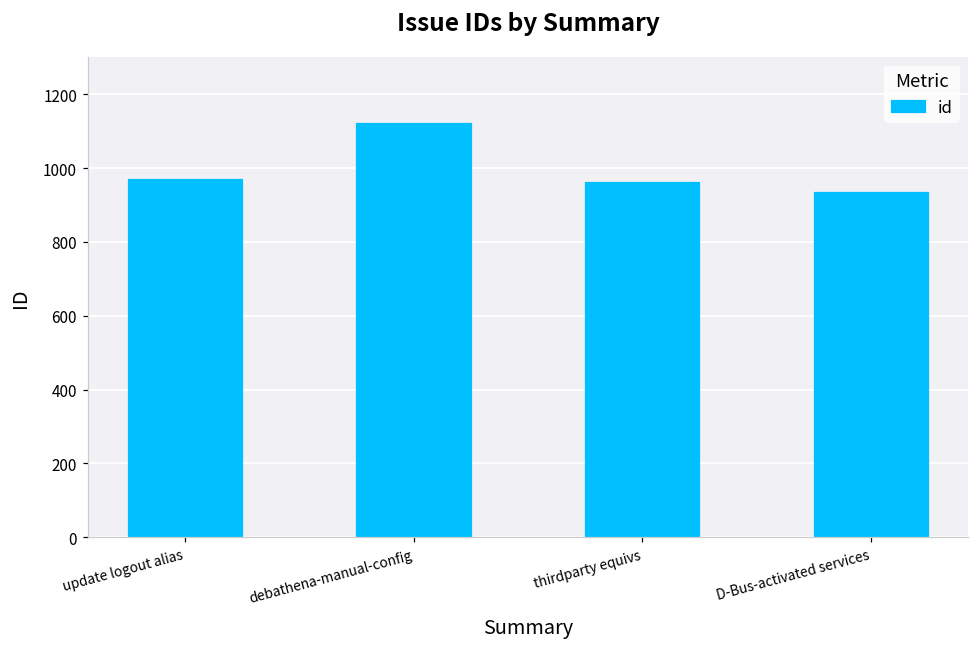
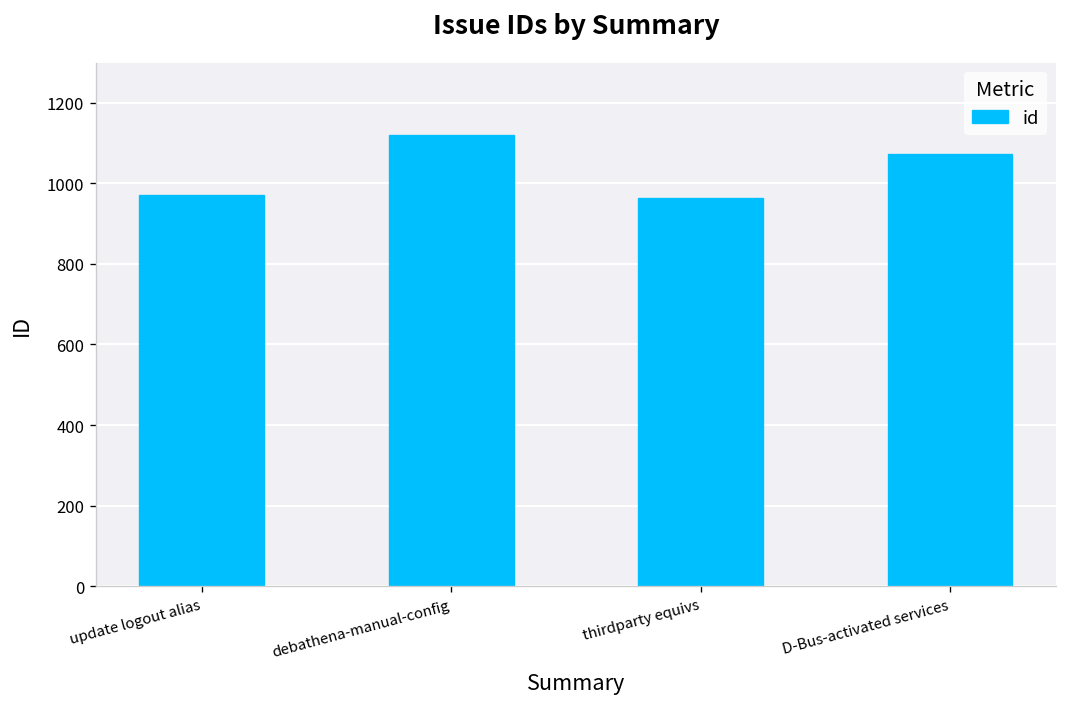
  {
    "update logout alias": 970,
    "debathena-manual-config": 1120,
    "thirdparty equivs": 960,
-   "D-Bus-activated services": 940
+   "D-Bus-activated services": 1070
  }
